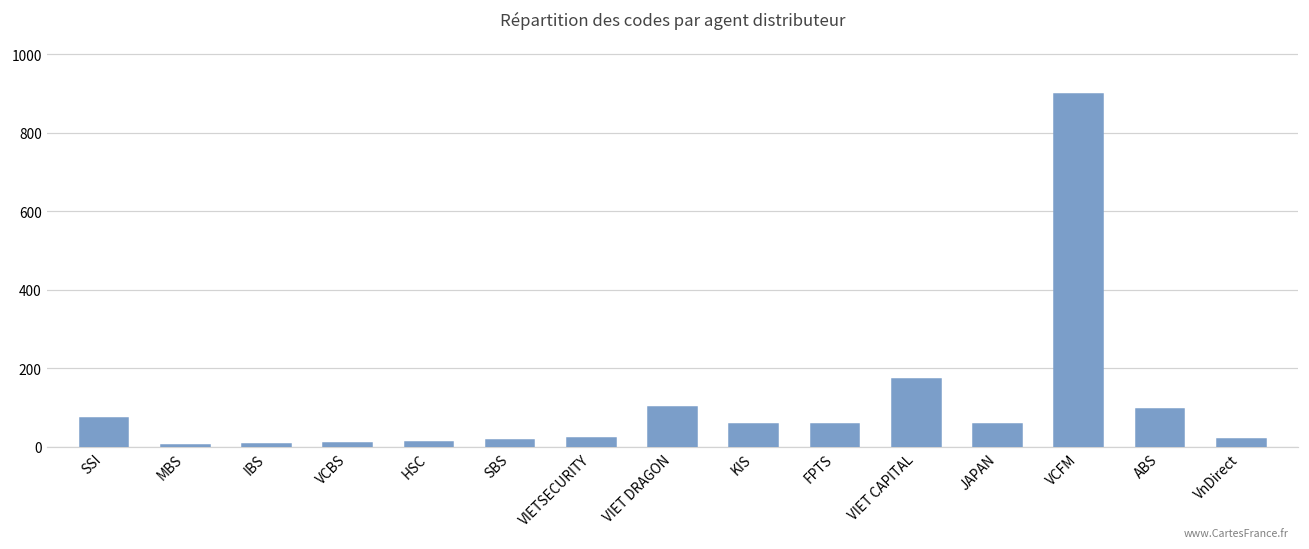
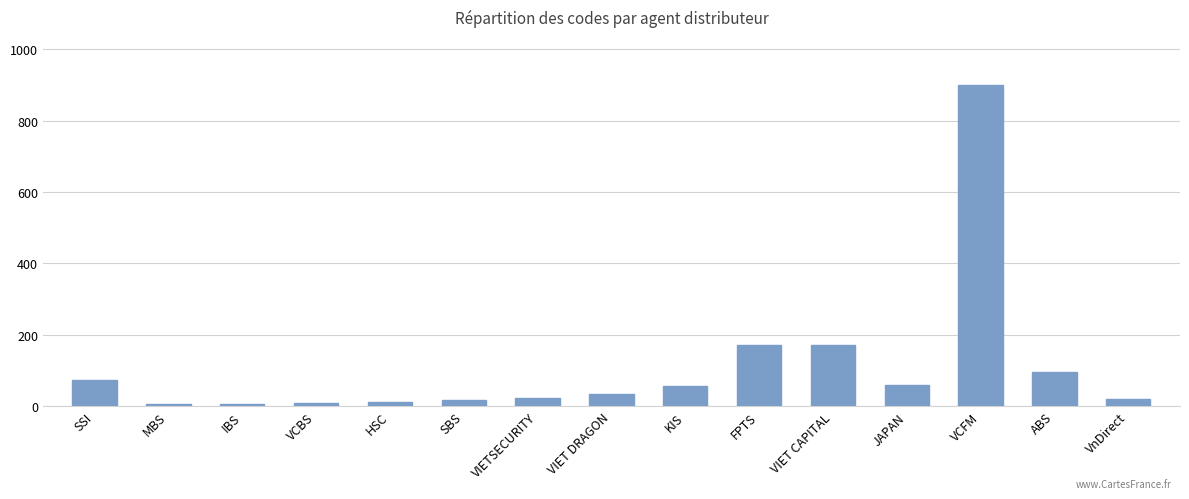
  {
    "SSI": 70,
    "VCBS": 10,
    "HSC": 10,
    "SBS": 20,
    "VIETSECURITY": 20,
-   "VIET DRAGON": 100,
+   "VIET DRAGON": 30,
    "KIS": 60,
-   "FPTS": 60,
+   "FPTS": 170,
    "VIET CAPITAL": 170,
    "JAPAN": 60,
    "VCFM": 900,
    "ABS": 100,
    "VnDirect": 20
  }
